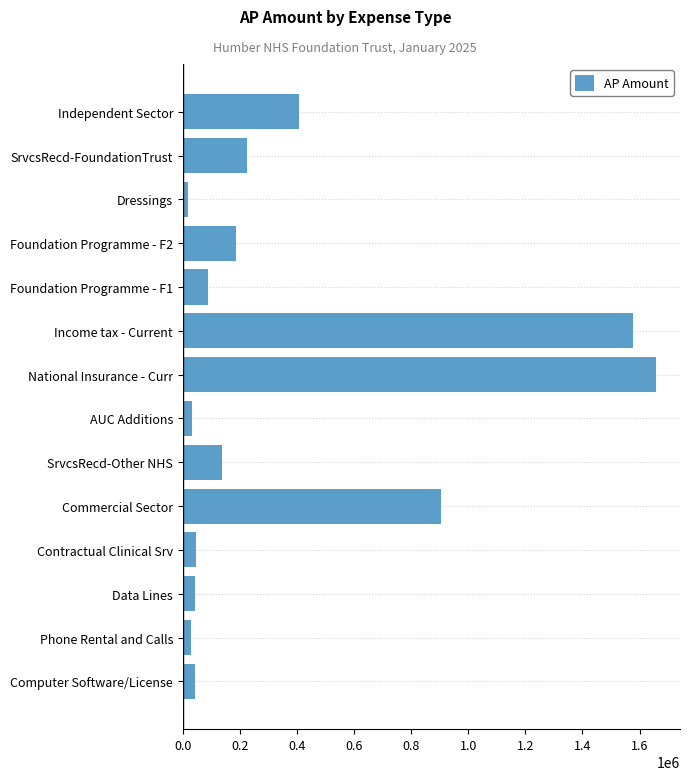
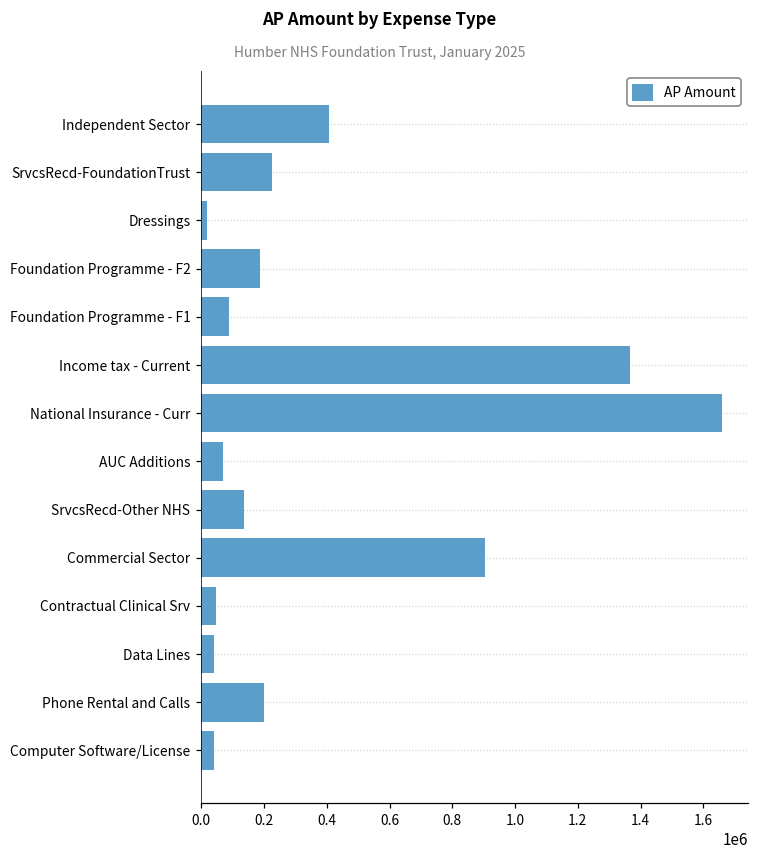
  {
    "Independent Sector": 410000,
    "SrvcsRecd-FoundationTrust": 230000,
    "Dressings": 20000,
    "Foundation Programme - F2": 190000,
    "Foundation Programme - F1": 90000,
-   "Income tax - Current": 1580000,
+   "Income tax - Current": 1370000,
    "National Insurance - Curr": 1660000,
-   "AUC Additions": 30000,
+   "AUC Additions": 70000,
    "SrvcsRecd-Other NHS": 140000,
    "Commercial Sector": 900000,
    "Contractual Clinical Srv": 50000,
    "Data Lines": 40000,
-   "Phone Rental and Calls": 30000,
+   "Phone Rental and Calls": 200000,
    "Computer Software/License": 40000
  }
